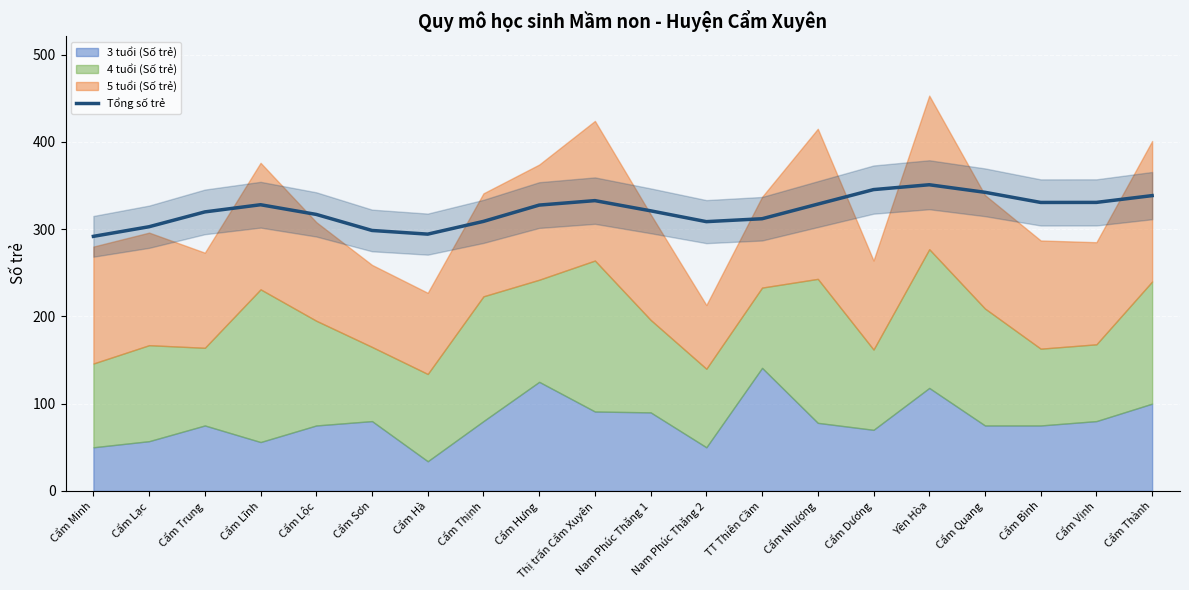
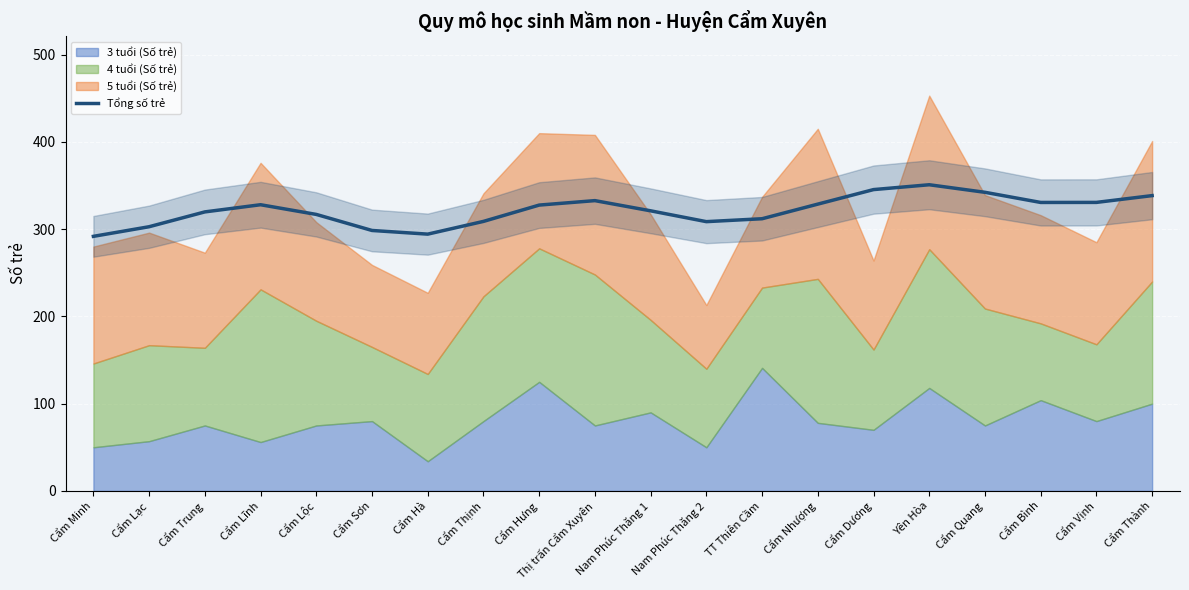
  {
    "3 tuổi (Số trẻ)": {
      "Cẩm Minh": 50,
      "Cẩm Lạc": 60,
      "Cẩm Trung": 80,
      "Cẩm Lĩnh": 60,
      "Cẩm Lộc": 80,
      "Cẩm Sơn": 80,
      "Cẩm Hà": 30,
      "Cẩm Thịnh": 80,
      "Cẩm Hưng": 130,
-     "Thị trấn Cẩm Xuyên": 90,
+     "Thị trấn Cẩm Xuyên": 80,
      "Nam Phúc Thăng 1": 90,
      "Nam Phúc Thăng 2": 50,
      "TT Thiên Cầm": 140,
      "Cẩm Nhượng": 80,
      "Cẩm Dương": 70,
      "Yên Hòa": 120,
      "Cẩm Quang": 80,
-     "Cẩm Bình": 80,
+     "Cẩm Bình": 100,
      "Cẩm Vịnh": 80,
      "Cẩm Thành": 100
    },
    "4 tuổi (Số trẻ)": {
      "Cẩm Minh": 100,
      "Cẩm Lạc": 110,
      "Cẩm Trung": 90,
      "Cẩm Lĩnh": 180,
      "Cẩm Lộc": 120,
      "Cẩm Sơn": 90,
      "Cẩm Hà": 100,
      "Cẩm Thịnh": 140,
-     "Cẩm Hưng": 120,
+     "Cẩm Hưng": 150,
      "Thị trấn Cẩm Xuyên": 170,
      "Nam Phúc Thăng 1": 110,
      "Nam Phúc Thăng 2": 90,
      "TT Thiên Cầm": 90,
      "Cẩm Nhượng": 170,
      "Cẩm Dương": 90,
      "Yên Hòa": 160,
      "Cẩm Quang": 130,
      "Cẩm Bình": 90,
      "Cẩm Vịnh": 90,
      "Cẩm Thành": 140
    },
    "5 tuổi (Số trẻ)": {
      "Cẩm Minh": 130,
      "Cẩm Lạc": 130,
      "Cẩm Trung": 110,
      "Cẩm Lĩnh": 150,
      "Cẩm Lộc": 110,
      "Cẩm Sơn": 90,
      "Cẩm Hà": 90,
      "Cẩm Thịnh": 120,
      "Cẩm Hưng": 130,
      "Thị trấn Cẩm Xuyên": 160,
      "Nam Phúc Thăng 1": 120,
      "Nam Phúc Thăng 2": 70,
      "Cẩm Nhượng": 170,
      "Cẩm Dương": 100,
      "Yên Hòa": 180,
      "Cẩm Quang": 130,
      "Cẩm Bình": 120,
      "Cẩm Vịnh": 120,
      "Cẩm Thành": 160
    }
  }
